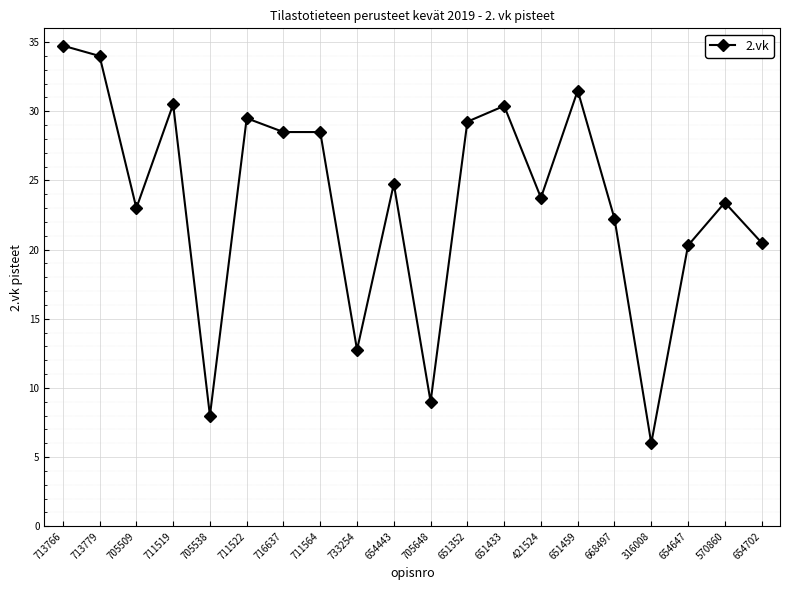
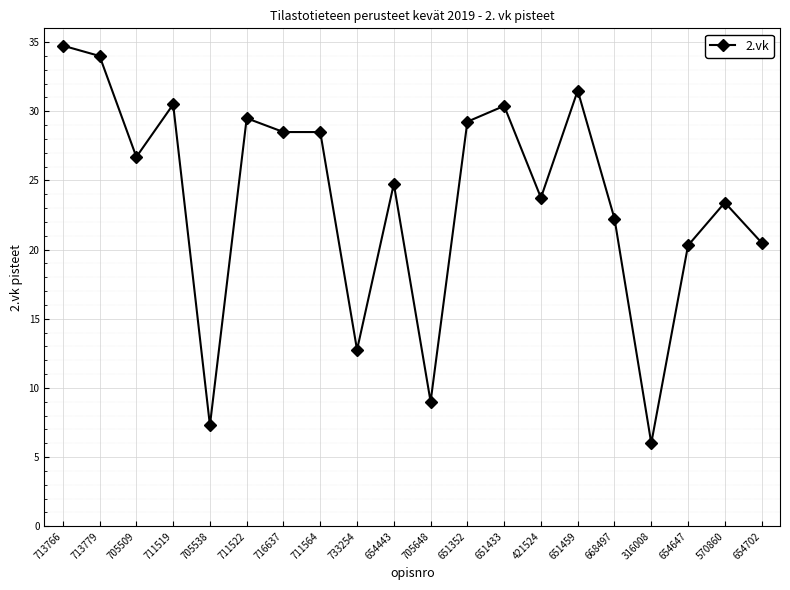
  {
    "713766": 34.8,
    "713779": 34.0,
-   "705509": 23.0,
+   "705509": 26.7,
    "711519": 30.5,
-   "705538": 8.0,
+   "705538": 7.3,
    "711522": 29.5,
    "716637": 28.5,
    "711564": 28.5,
    "733254": 12.8,
    "654443": 24.8,
    "705648": 9.0,
    "651352": 29.3,
    "651433": 30.4,
    "421524": 23.8,
    "651459": 31.5,
    "668497": 22.2,
    "316008": 6.0,
    "654647": 20.3,
    "570860": 23.4,
    "654702": 20.5
  }
